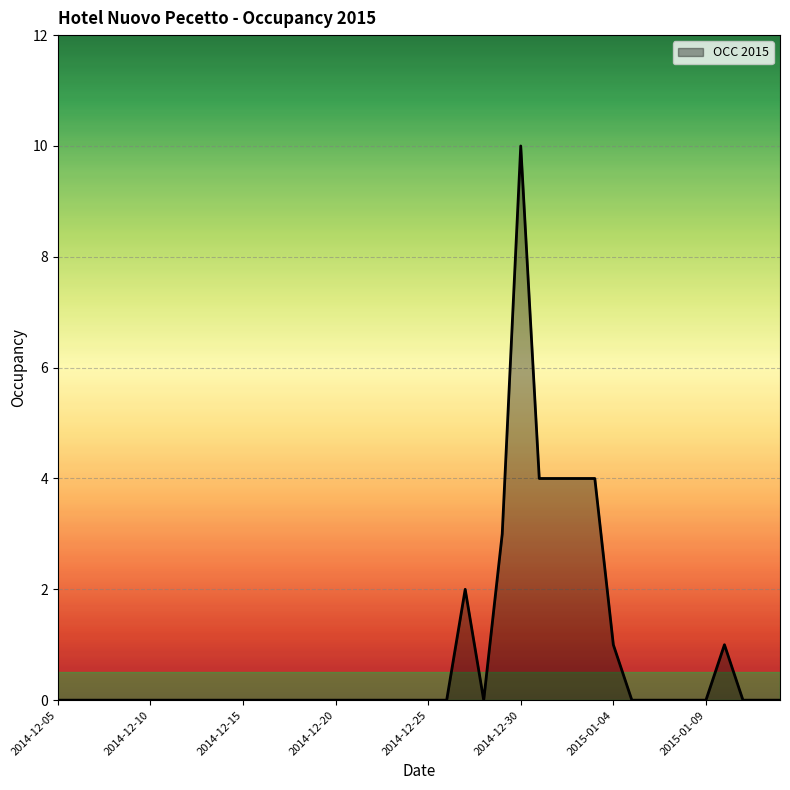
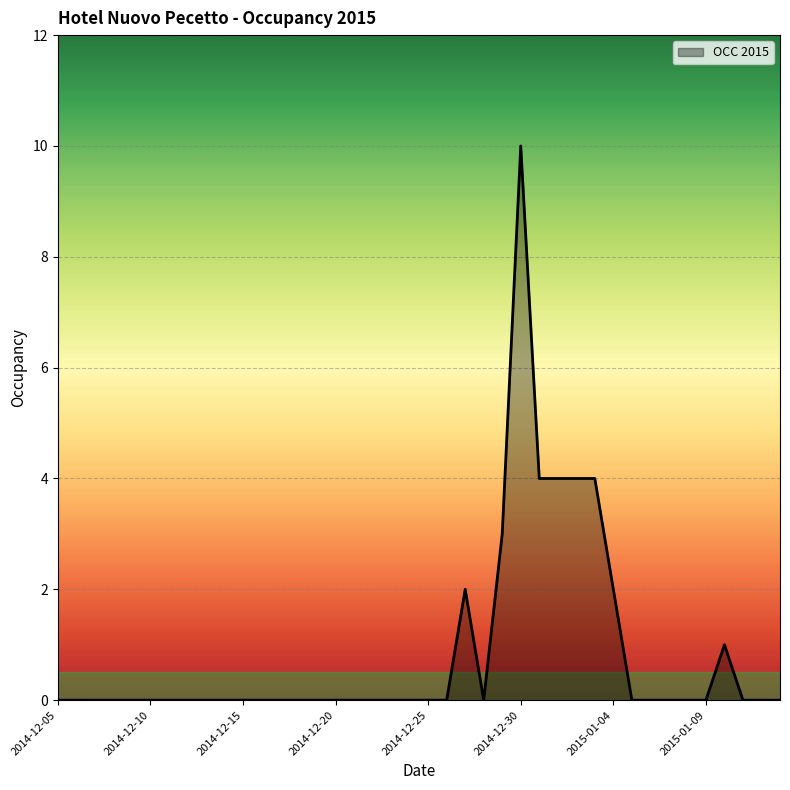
  {
    "2014-12-05": 0,
    "2014-12-10": 0,
    "2014-12-15": 0,
    "2014-12-20": 0,
    "2014-12-25": 0,
    "2014-12-30": 10,
-   "2015-01-04": 1,
+   "2015-01-04": 2,
    "2015-01-09": 0
  }
